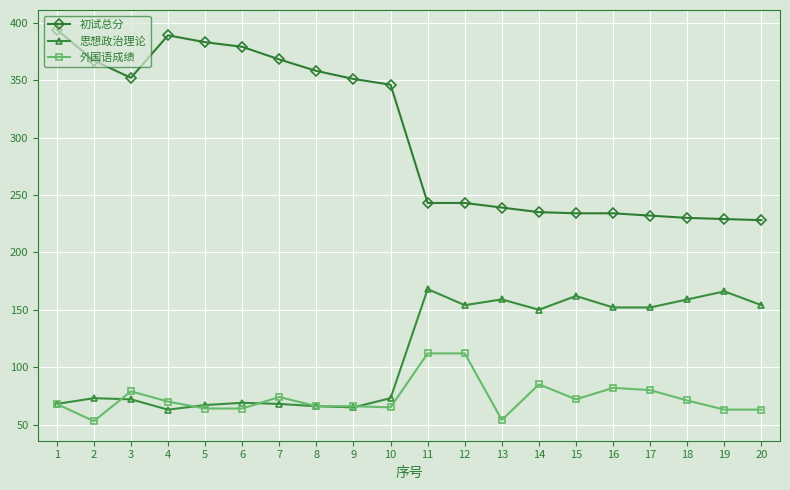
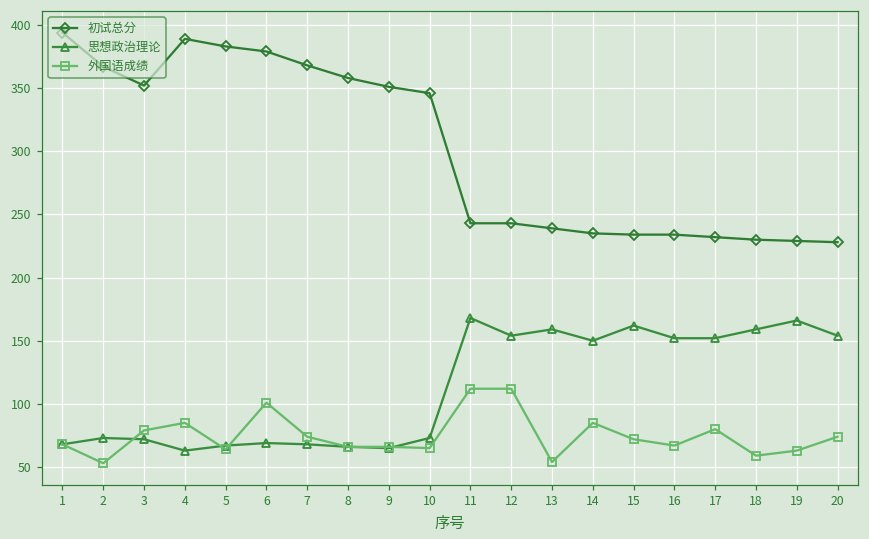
  {
    "外国语成绩": {
      "2": 53,
      "3": 79,
-     "4": 70,
+     "4": 85,
      "5": 64,
-     "6": 64,
+     "6": 101,
      "7": 74,
      "10": 65,
      "11": 112,
      "12": 112,
      "13": 54,
      "14": 85,
      "15": 72,
-     "16": 82,
+     "16": 67,
      "17": 80,
-     "18": 71,
+     "18": 59,
      "19": 63,
-     "20": 63
+     "20": 74
    }
  }
